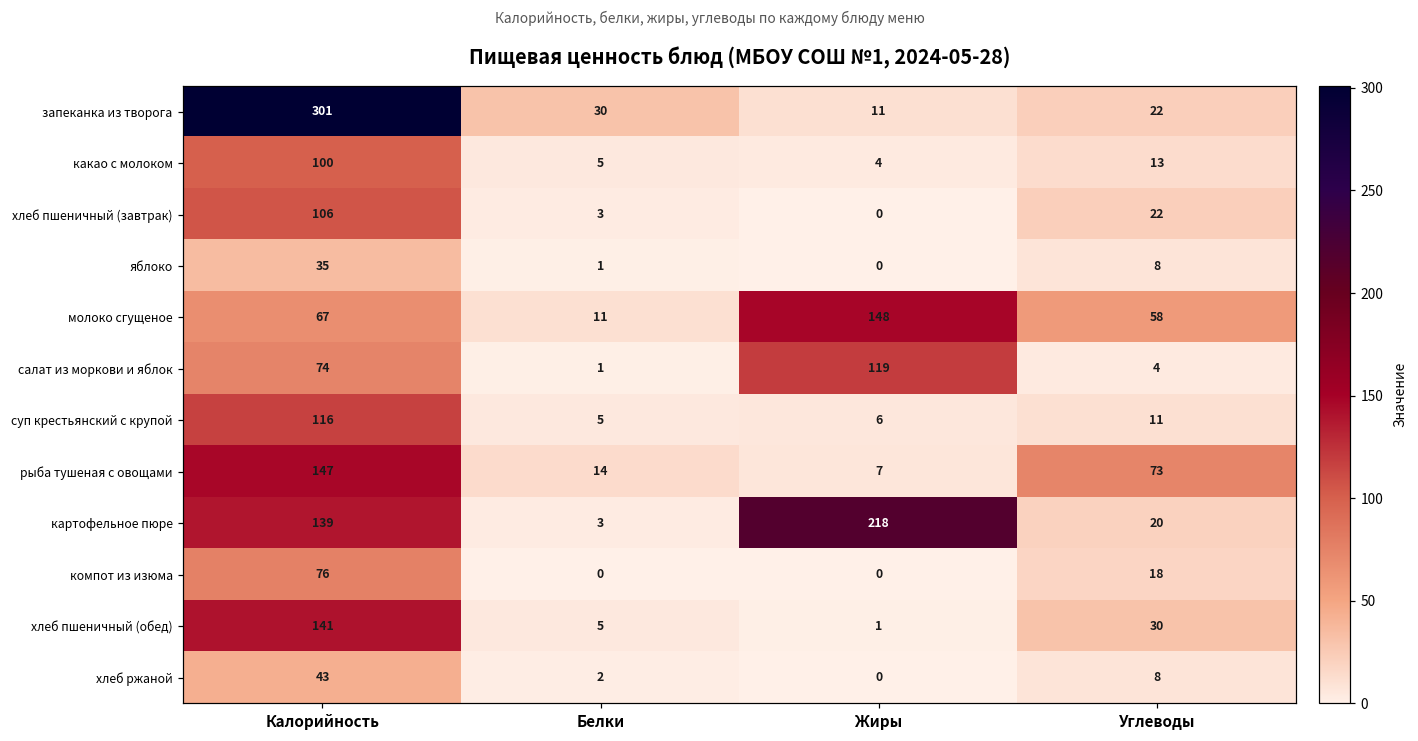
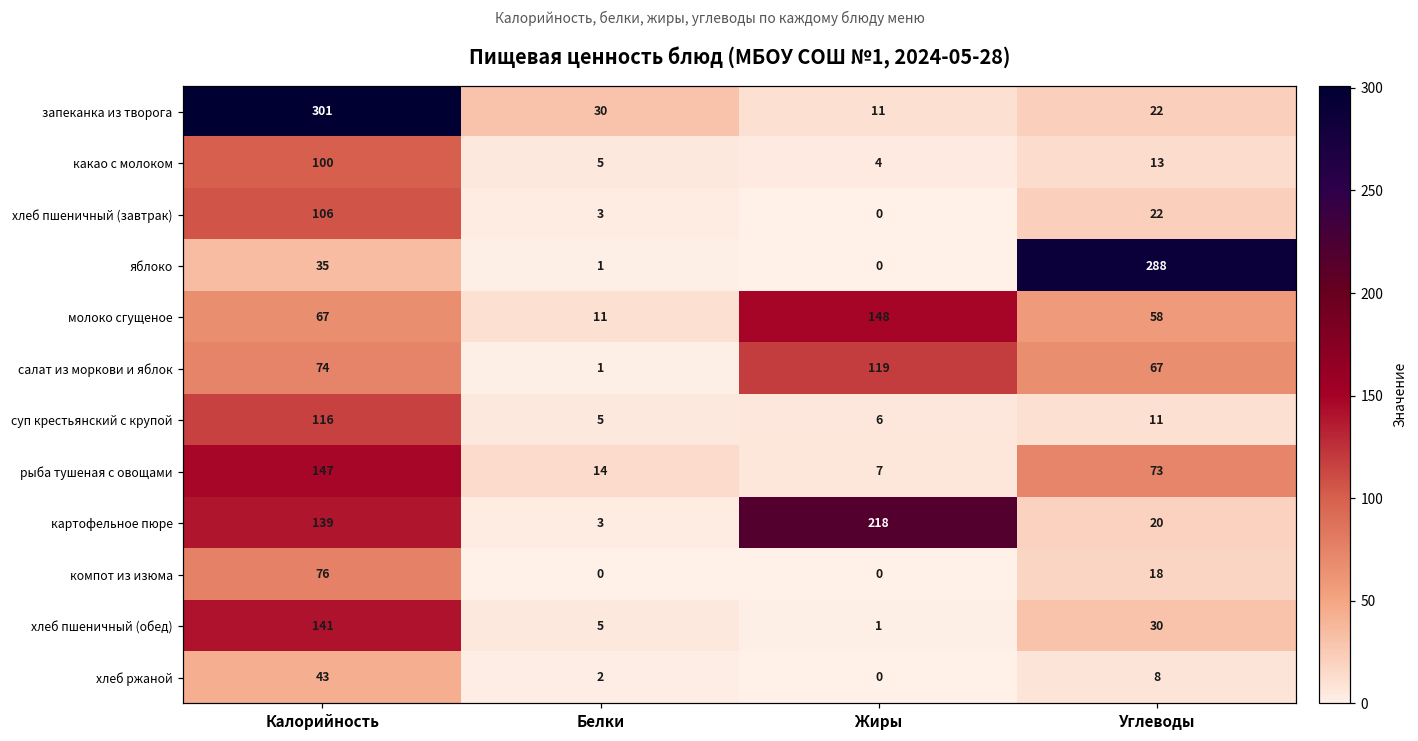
  {
    "запеканка из творога": {
      "Калорийность": 301,
      "Белки": 30,
      "Жиры": 11,
      "Углеводы": 22
    },
    "какао с молоком": {
      "Калорийность": 100,
      "Белки": 5,
      "Жиры": 4,
      "Углеводы": 13
    },
    "хлеб пшеничный (завтрак)": {
      "Калорийность": 106,
      "Белки": 3,
      "Жиры": 0,
      "Углеводы": 22
    },
    "яблоко": {
      "Калорийность": 35,
      "Белки": 1,
      "Жиры": 0,
-     "Углеводы": 8
+     "Углеводы": 288
    },
    "молоко сгущеное": {
      "Калорийность": 67,
      "Белки": 11,
      "Жиры": 148,
      "Углеводы": 58
    },
    "салат из моркови и яблок": {
      "Калорийность": 74,
      "Белки": 1,
      "Жиры": 119,
-     "Углеводы": 4
+     "Углеводы": 67
    },
    "суп крестьянский с крупой": {
      "Калорийность": 116,
      "Белки": 5,
      "Жиры": 6,
      "Углеводы": 11
    },
    "рыба тушеная с овощами": {
      "Калорийность": 147,
      "Белки": 14,
      "Жиры": 7,
      "Углеводы": 73
    },
    "картофельное пюре": {
      "Калорийность": 139,
      "Белки": 3,
      "Жиры": 218,
      "Углеводы": 20
    },
    "компот из изюма": {
      "Калорийность": 76,
      "Белки": 0,
      "Жиры": 0,
      "Углеводы": 18
    },
    "хлеб пшеничный (обед)": {
      "Калорийность": 141,
      "Белки": 5,
      "Жиры": 1,
      "Углеводы": 30
    },
    "хлеб ржаной": {
      "Калорийность": 43,
      "Белки": 2,
      "Жиры": 0,
      "Углеводы": 8
    }
  }
